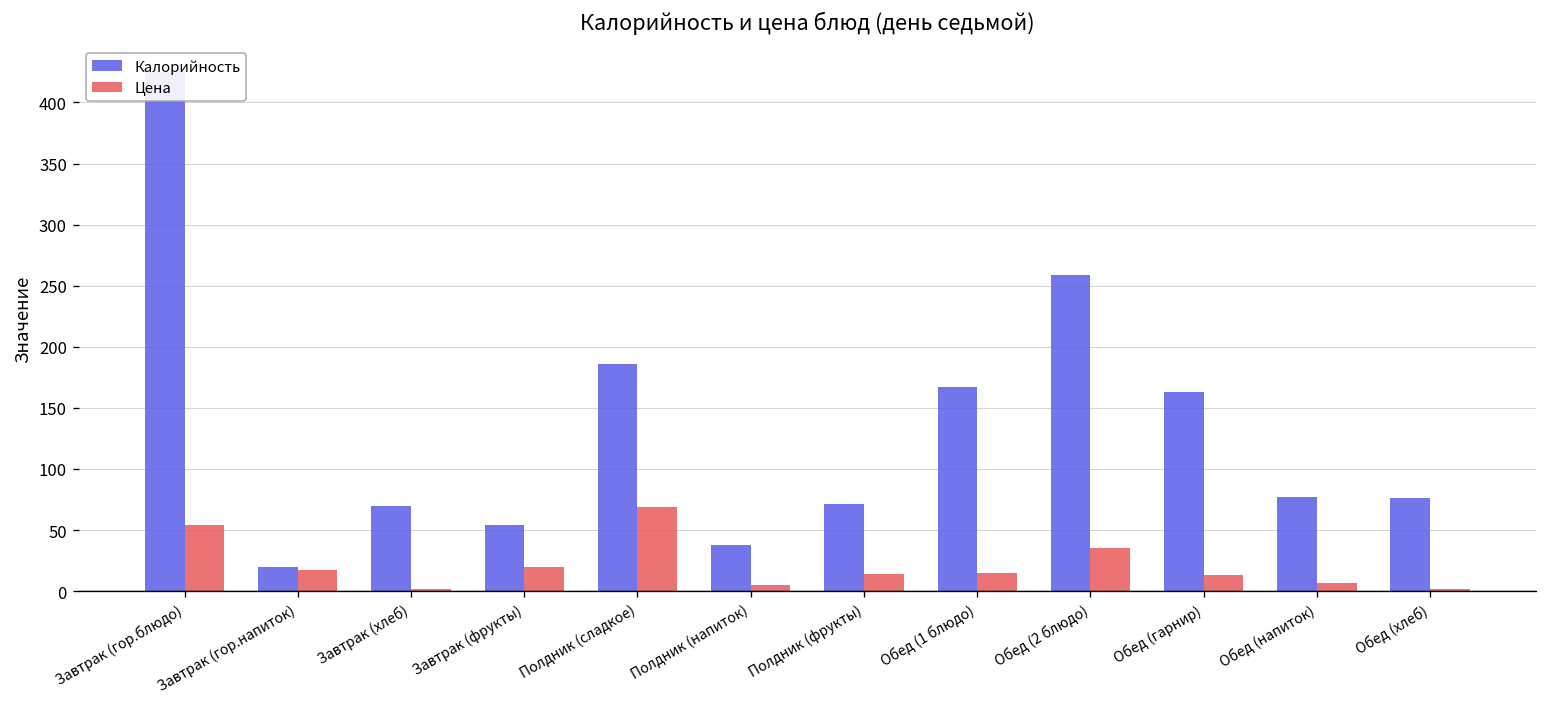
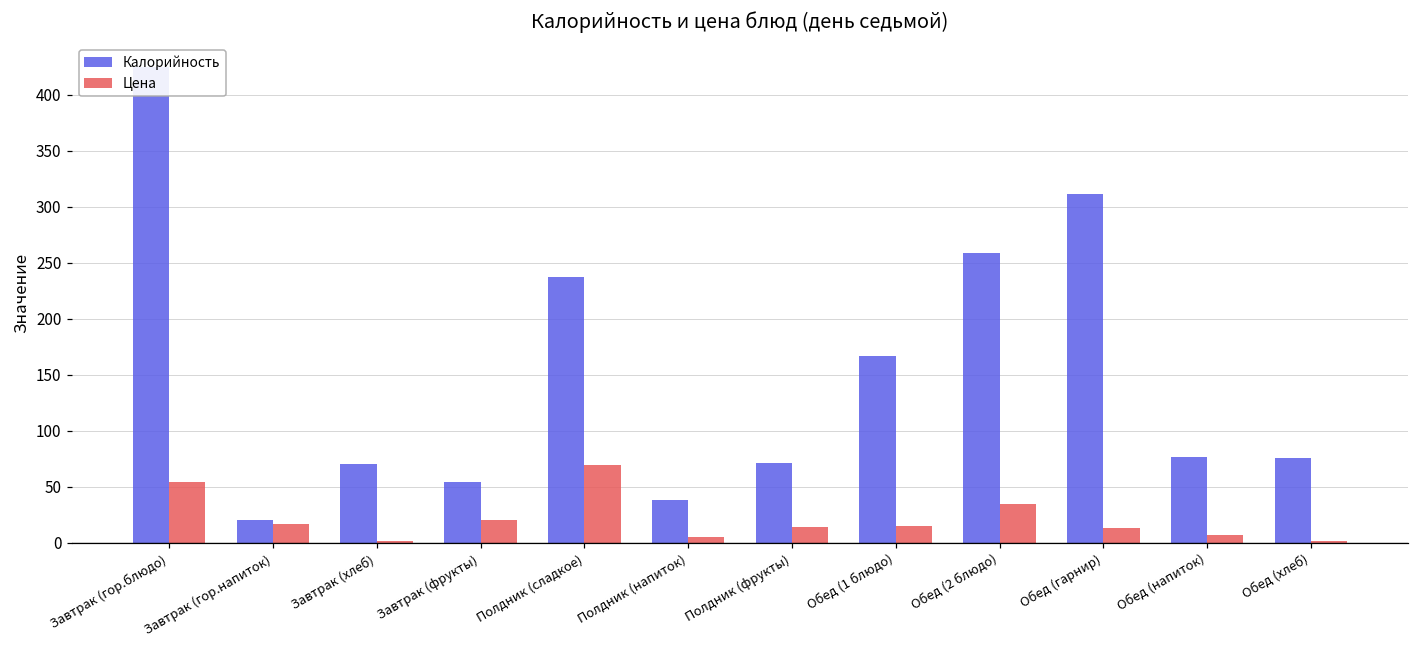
  {
    "Калорийность": {
      "Завтрак (гор.напиток)": 20,
      "Завтрак (хлеб)": 70,
      "Завтрак (фрукты)": 54,
-     "Полдник (сладкое)": 186,
+     "Полдник (сладкое)": 237,
      "Полдник (напиток)": 38,
      "Полдник (фрукты)": 71,
      "Обед (1 блюдо)": 167,
      "Обед (2 блюдо)": 259,
-     "Обед (гарнир)": 163,
+     "Обед (гарнир)": 311,
      "Обед (напиток)": 77,
      "Обед (хлеб)": 76
    },
    "Цена": {
      "Завтрак (гор.блюдо)": 54,
      "Завтрак (гор.напиток)": 17,
      "Завтрак (фрукты)": 20,
      "Полдник (сладкое)": 69,
      "Полдник (напиток)": 5,
      "Полдник (фрукты)": 14,
      "Обед (1 блюдо)": 15,
      "Обед (2 блюдо)": 35,
      "Обед (гарнир)": 13,
      "Обед (напиток)": 7
    }
  }
